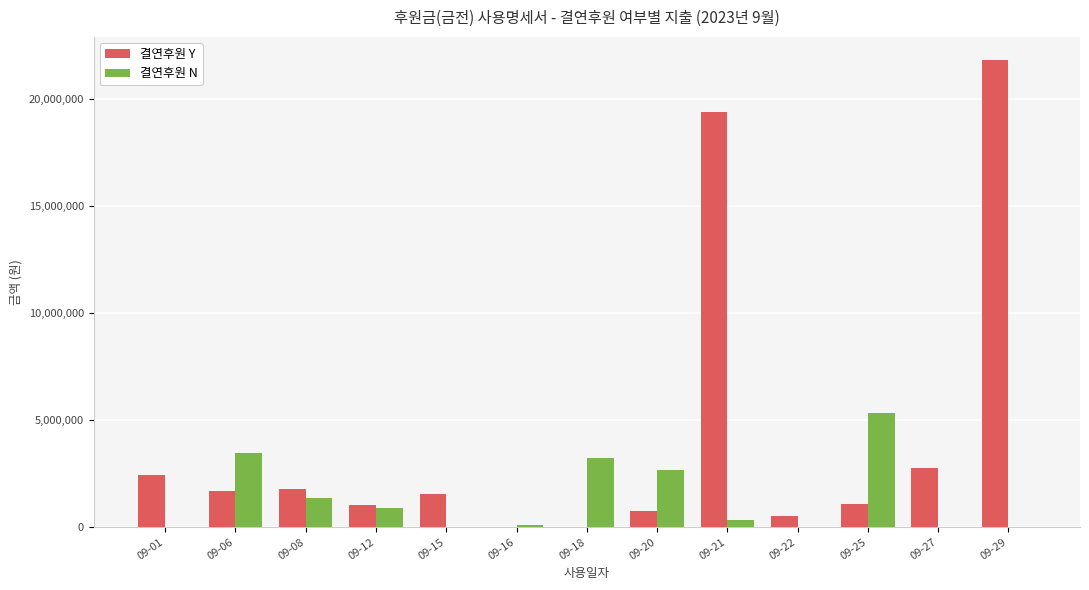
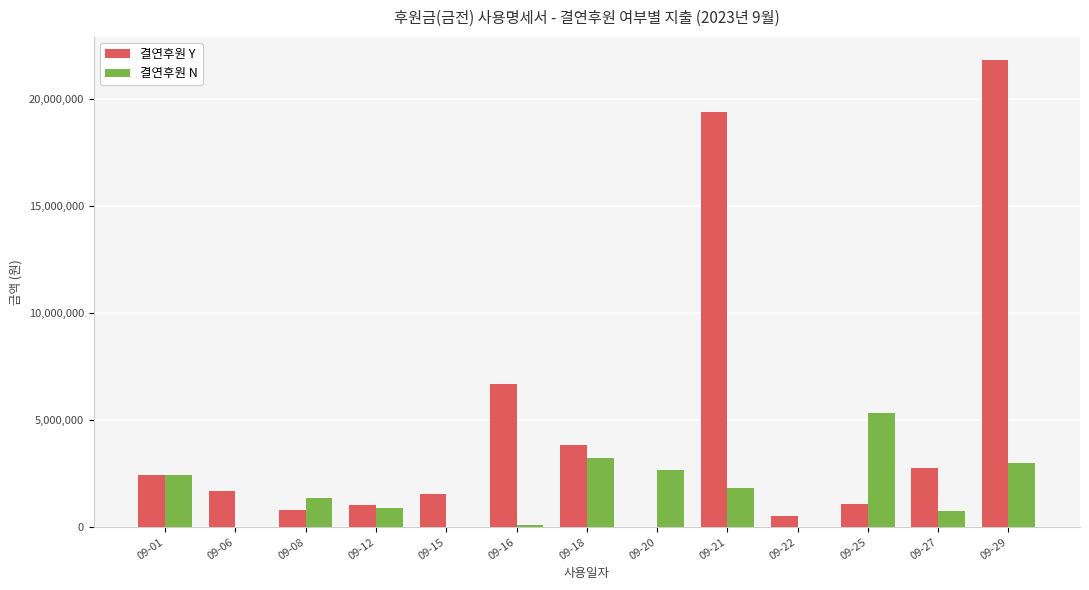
  {
    "결연후원 Y": {
      "09-01": "2,500,000",
      "09-06": "1,700,000",
-     "09-08": "1,800,000",
+     "09-08": "800,000",
      "09-12": "1,000,000",
      "09-15": "1,500,000",
-     "09-16": "0",
-     "09-18": "0",
-     "09-20": "800,000",
+     "09-16": "6,700,000",
+     "09-18": "3,800,000",
+     "09-20": "0",
      "09-21": "19,400,000",
      "09-22": "500,000",
      "09-25": "1,100,000",
      "09-27": "2,800,000",
      "09-29": "21,800,000"
    },
    "결연후원 N": {
-     "09-01": "0",
-     "09-06": "3,400,000",
+     "09-01": "2,400,000",
+     "09-06": "0",
      "09-08": "1,400,000",
      "09-12": "900,000",
      "09-15": "0",
      "09-18": "3,200,000",
      "09-20": "2,700,000",
-     "09-21": "300,000",
+     "09-21": "1,800,000",
      "09-25": "5,300,000",
-     "09-27": "0",
-     "09-29": "0"
+     "09-27": "700,000",
+     "09-29": "3,000,000"
    }
  }
